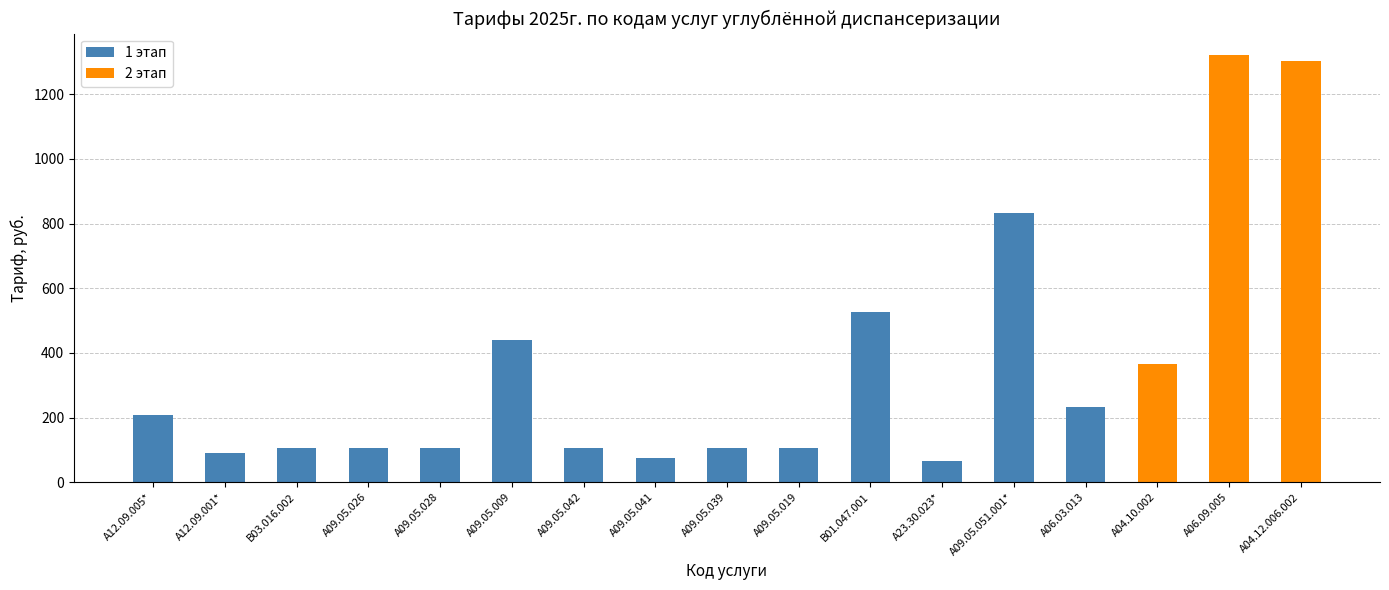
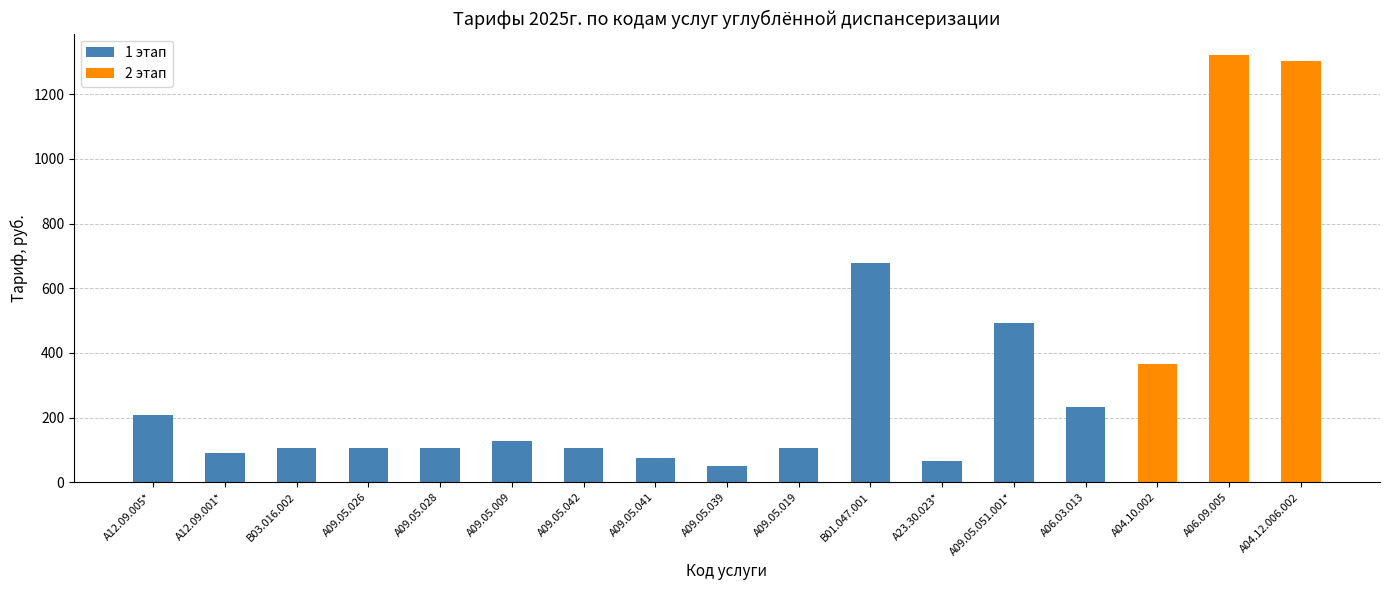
  {
    "A12.09.005*": 210,
    "A12.09.001*": 90,
    "B03.016.002": 110,
    "A09.05.026": 110,
    "A09.05.028": 110,
-   "A09.05.009": 440,
+   "A09.05.009": 130,
    "A09.05.042": 110,
    "A09.05.041": 70,
-   "A09.05.039": 110,
+   "A09.05.039": 50,
    "A09.05.019": 110,
-   "B01.047.001": 530,
+   "B01.047.001": 680,
    "A23.30.023*": 70,
-   "A09.05.051.001*": 830,
+   "A09.05.051.001*": 490,
    "A06.03.013": 230,
    "A04.10.002": 360,
    "A06.09.005": 1320,
    "A04.12.006.002": 1300
  }
